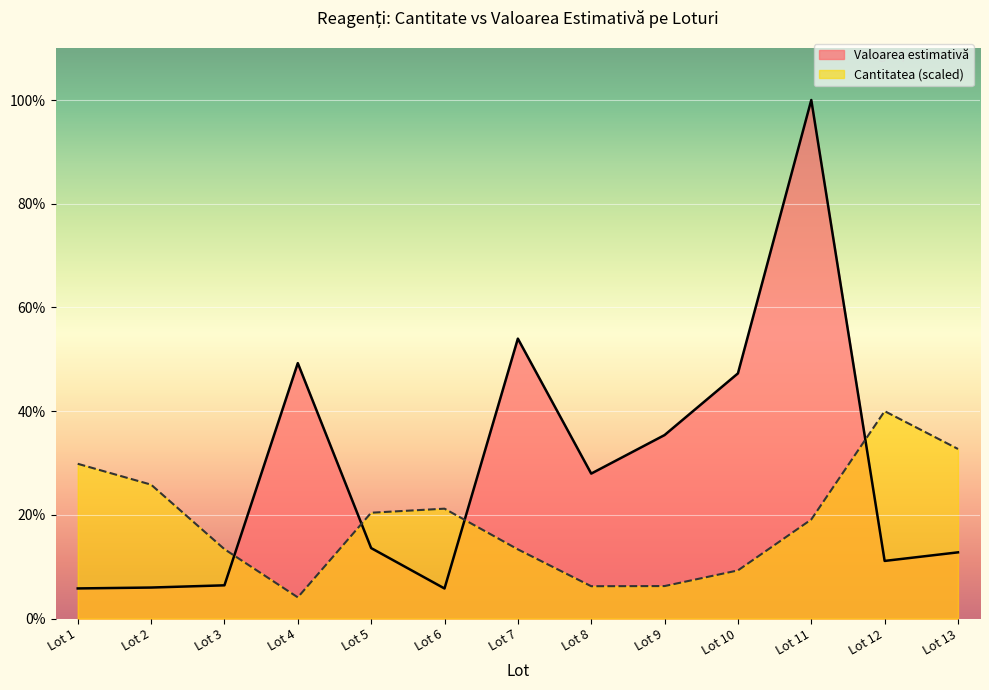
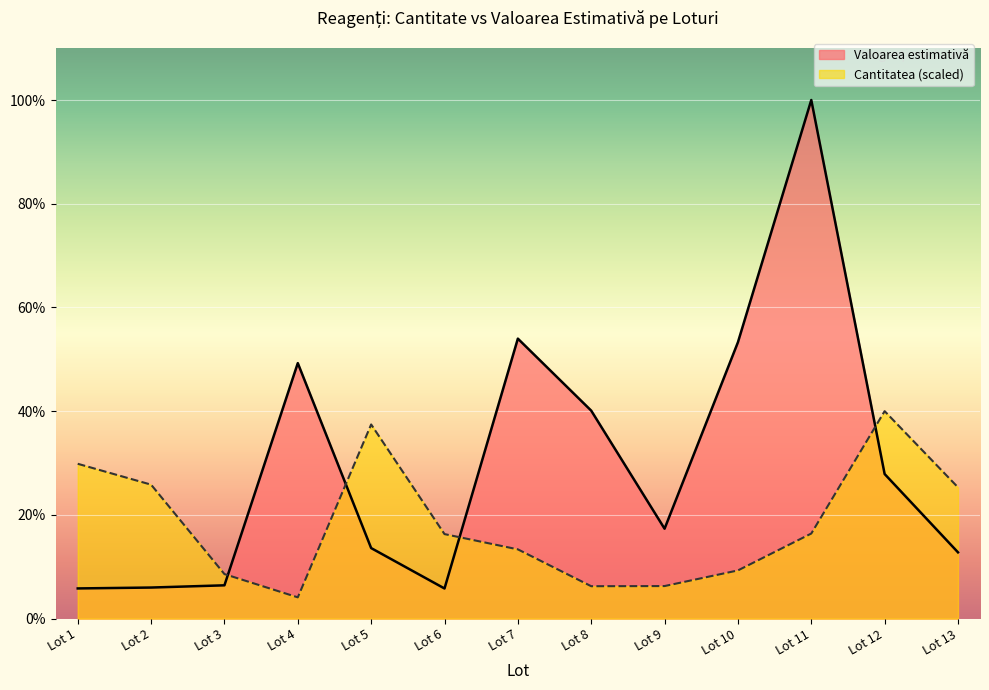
  {
    "Valoarea estimativă": {
      "Lot 1": "6%",
      "Lot 2": "6%",
      "Lot 3": "6%",
      "Lot 4": "49%",
      "Lot 5": "14%",
      "Lot 6": "6%",
      "Lot 7": "54%",
-     "Lot 8": "28%",
-     "Lot 9": "35%",
-     "Lot 10": "47%",
+     "Lot 8": "40%",
+     "Lot 9": "17%",
+     "Lot 10": "53%",
      "Lot 11": "100%",
-     "Lot 12": "11%",
+     "Lot 12": "28%",
      "Lot 13": "13%"
    },
    "Cantitatea (scaled)": {
      "Lot 1": "30%",
      "Lot 2": "26%",
-     "Lot 3": "13%",
+     "Lot 3": "9%",
      "Lot 4": "4%",
-     "Lot 5": "20%",
-     "Lot 6": "21%",
+     "Lot 5": "37%",
+     "Lot 6": "16%",
      "Lot 7": "13%",
      "Lot 8": "6%",
      "Lot 9": "6%",
      "Lot 10": "9%",
-     "Lot 11": "19%",
+     "Lot 11": "16%",
      "Lot 12": "40%",
-     "Lot 13": "33%"
+     "Lot 13": "25%"
    }
  }
